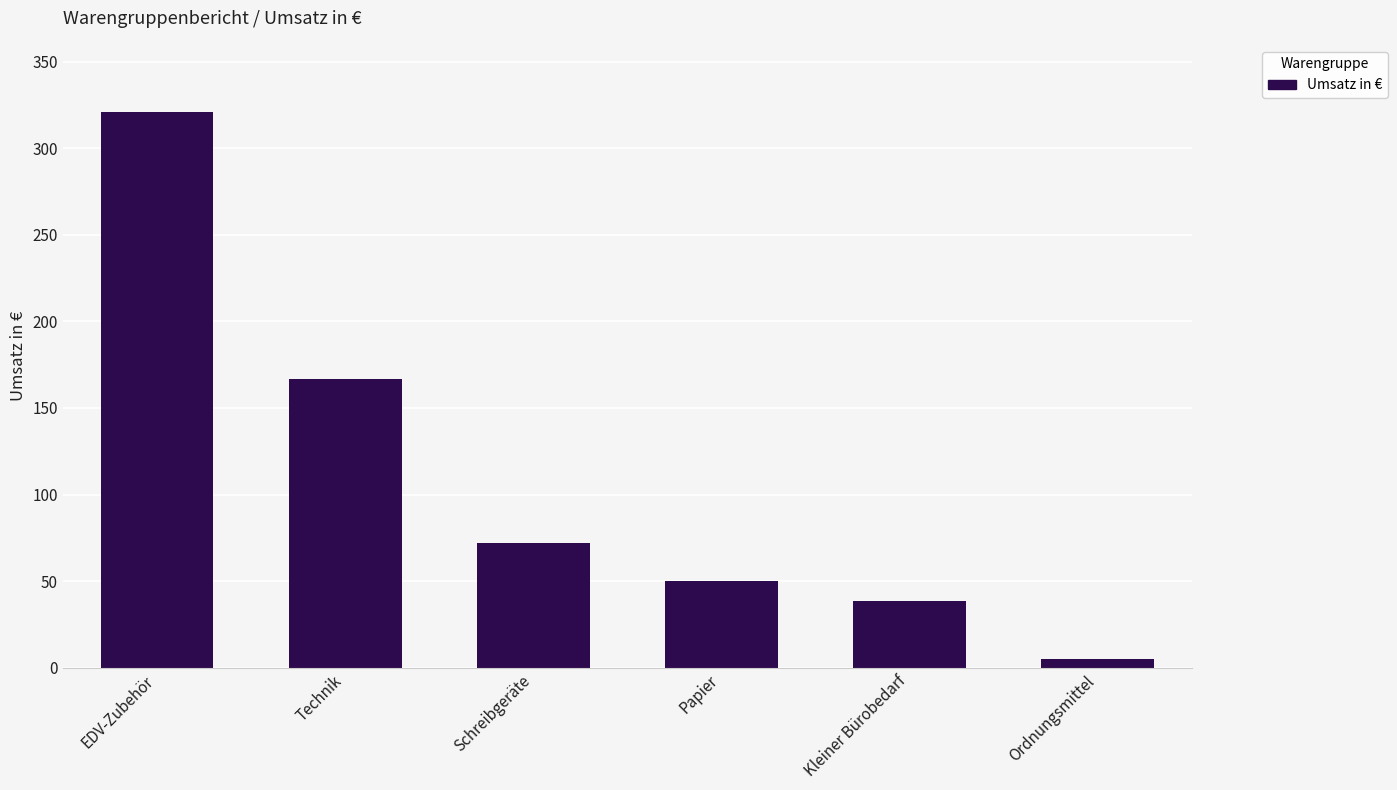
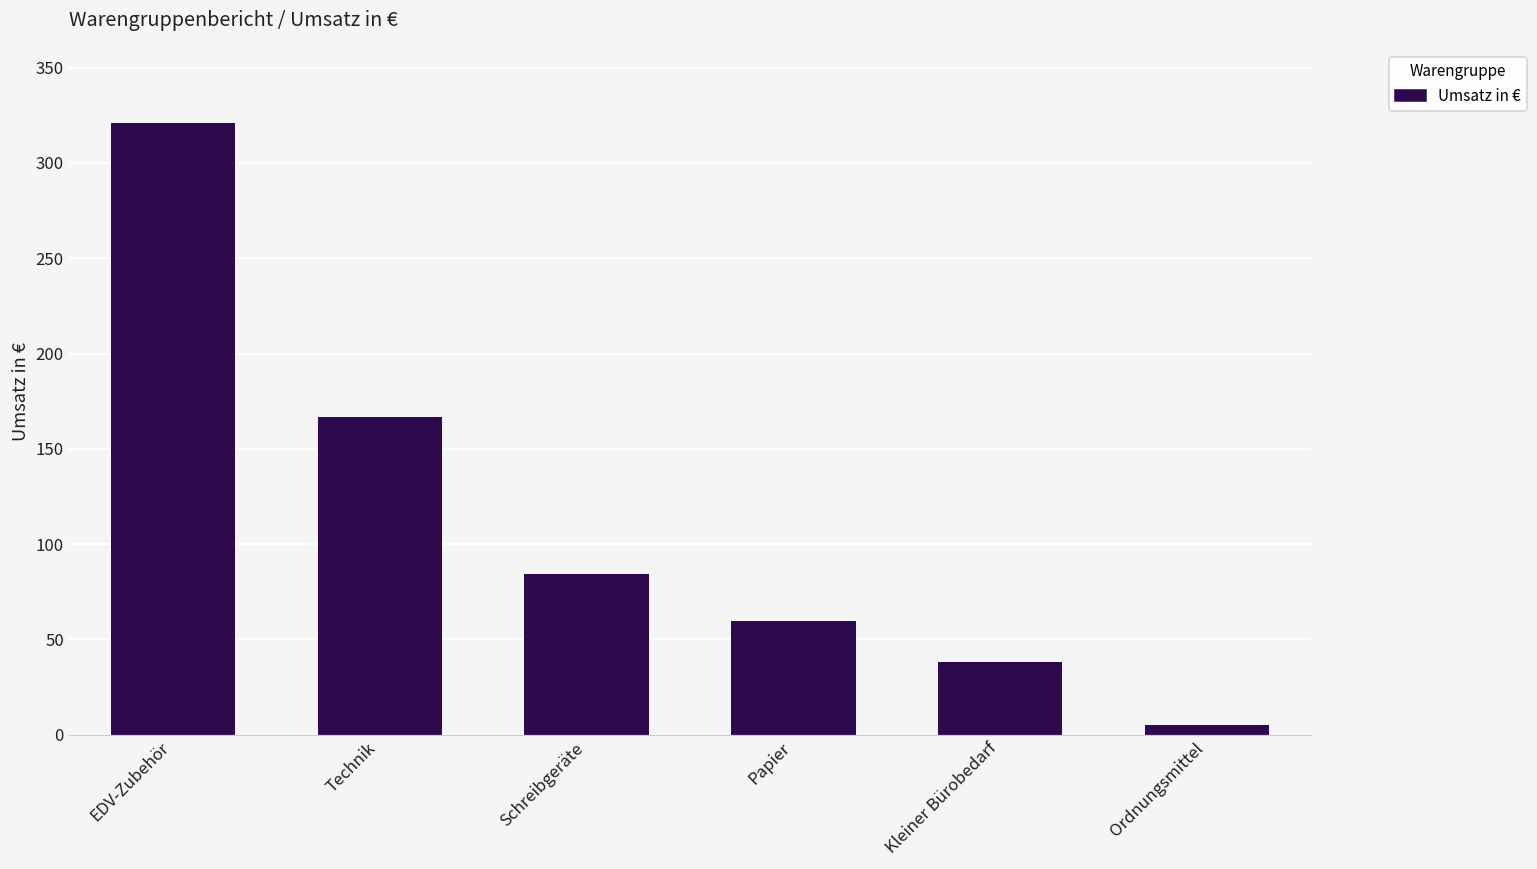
  {
    "EDV-Zubehör": 321,
    "Technik": 167,
-   "Schreibgeräte": 72,
-   "Papier": 50,
+   "Schreibgeräte": 84,
+   "Papier": 59,
    "Kleiner Bürobedarf": 38,
    "Ordnungsmittel": 5
  }
